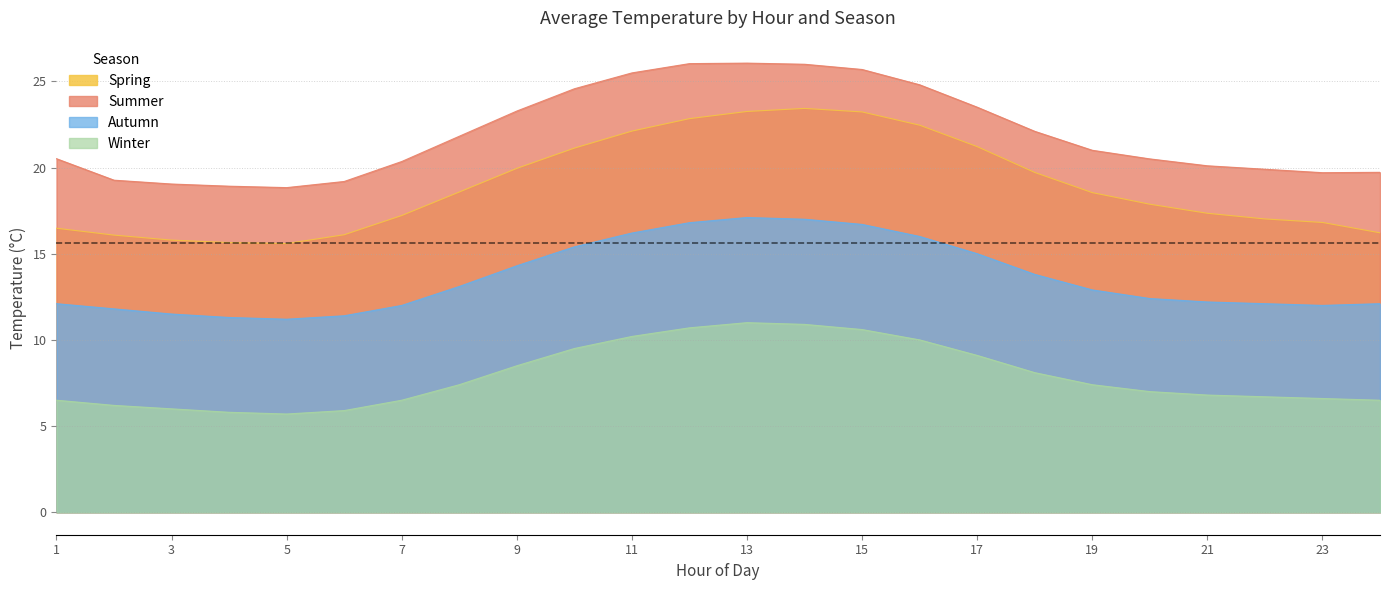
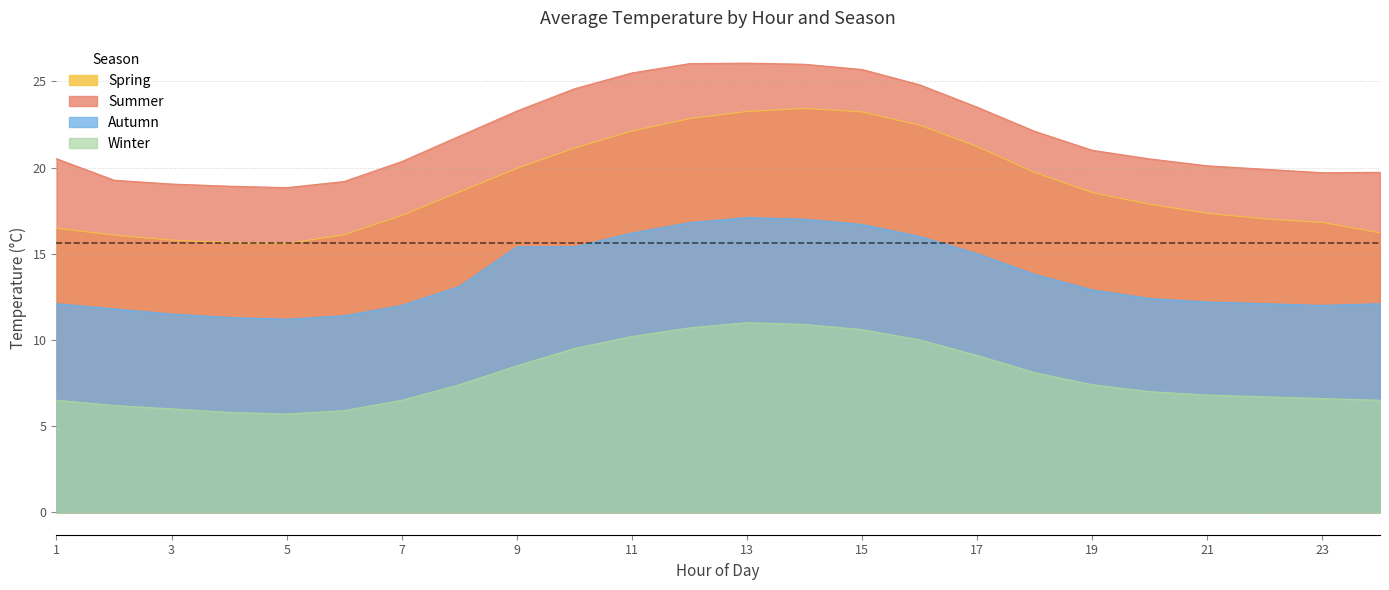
  {
    "Spring": {
      "1": 16.5,
      "3": 15.8,
      "5": 15.6,
      "7": 17.2,
      "9": 20.0,
      "11": 22.1,
      "13": 23.3,
      "15": 23.2,
      "17": 21.2,
      "19": 18.5,
      "21": 17.3,
      "23": 16.8
    },
    "Summer": {
      "1": 20.5,
      "3": 19.0,
      "5": 18.8,
      "7": 20.3,
      "9": 23.3,
      "11": 25.5,
      "13": 26.1,
      "15": 25.7,
      "17": 23.5,
      "19": 21.0,
      "21": 20.1,
      "23": 19.7
    },
    "Autumn": {
      "1": 12.1,
      "3": 11.5,
      "5": 11.2,
      "7": 12.0,
-     "9": 14.3,
+     "9": 15.4,
      "11": 16.2,
      "13": 17.1,
      "15": 16.7,
      "17": 15.0,
      "19": 12.9,
      "21": 12.2,
      "23": 12.0
    },
    "Winter": {
      "1": 6.5,
      "3": 6.0,
      "5": 5.7,
      "7": 6.5,
      "9": 8.5,
      "11": 10.2,
      "13": 11.0,
      "15": 10.6,
      "17": 9.1,
      "19": 7.4,
      "21": 6.8,
      "23": 6.6
    }
  }
